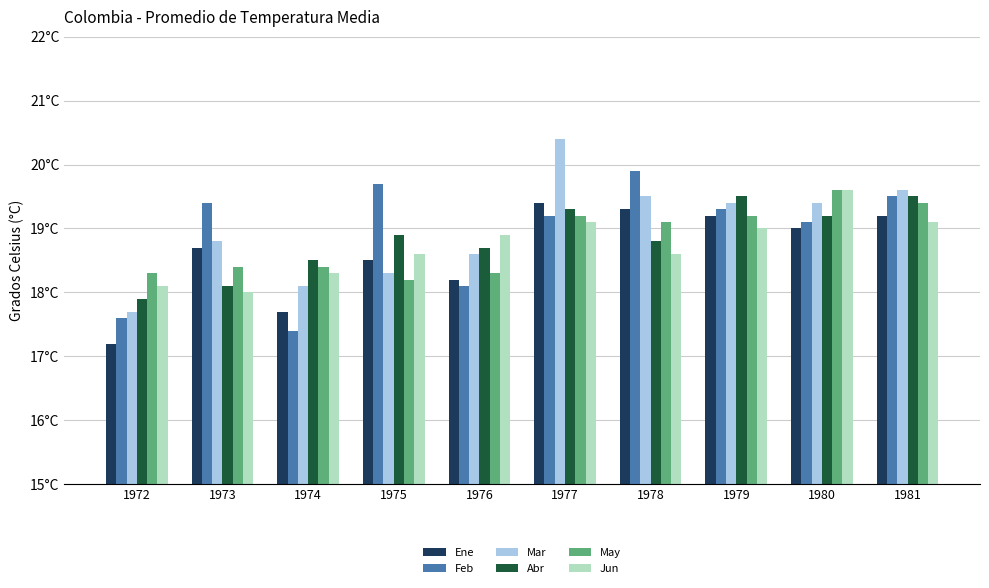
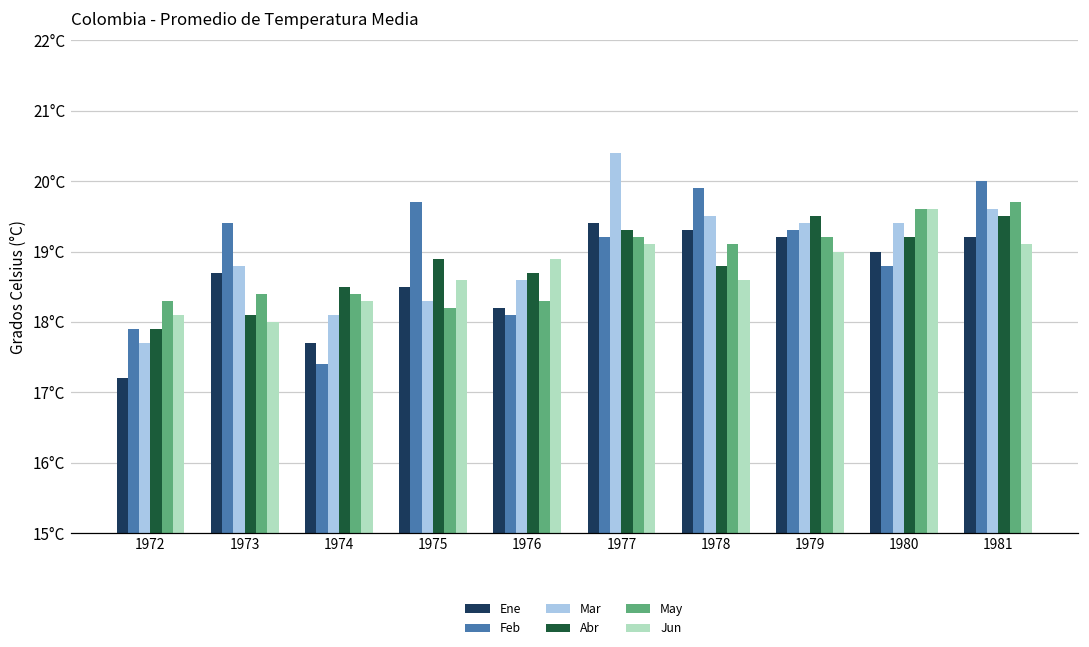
  {
    "Feb": {
-     "1972": "17.6°C",
+     "1972": "17.9°C",
      "1973": "19.4°C",
      "1974": "17.4°C",
      "1975": "19.7°C",
      "1976": "18.1°C",
      "1977": "19.2°C",
      "1978": "19.9°C",
      "1979": "19.3°C",
-     "1980": "19.1°C",
-     "1981": "19.5°C"
+     "1980": "18.8°C",
+     "1981": "20.0°C"
    },
    "May": {
      "1972": "18.3°C",
      "1973": "18.4°C",
      "1974": "18.4°C",
      "1975": "18.2°C",
      "1976": "18.3°C",
      "1977": "19.2°C",
      "1978": "19.1°C",
      "1979": "19.2°C",
      "1980": "19.6°C",
-     "1981": "19.4°C"
+     "1981": "19.7°C"
    }
  }
